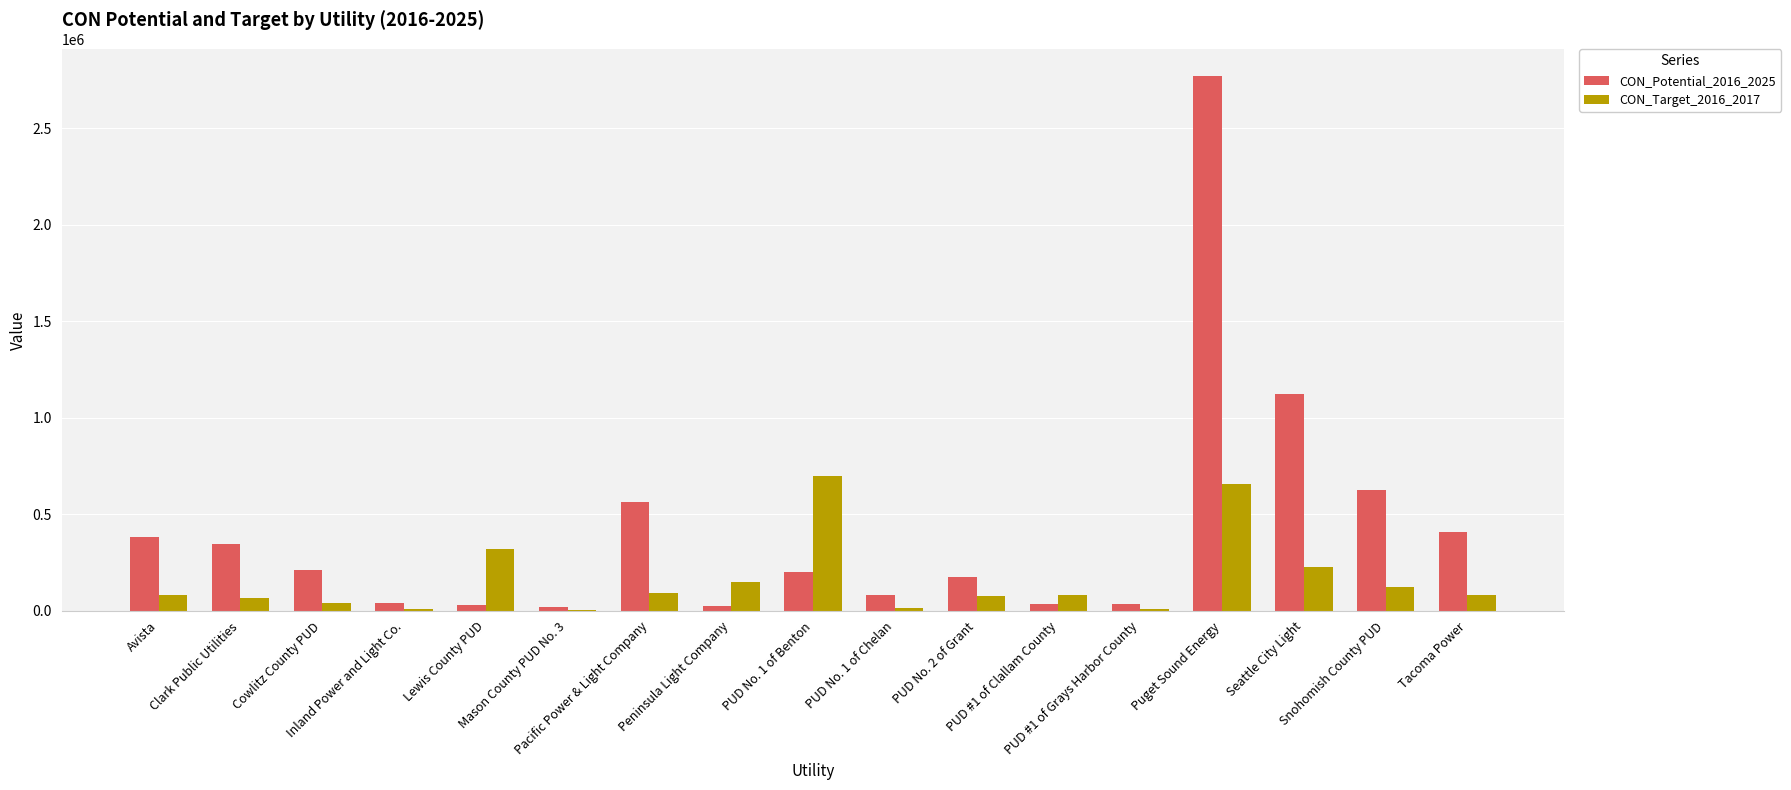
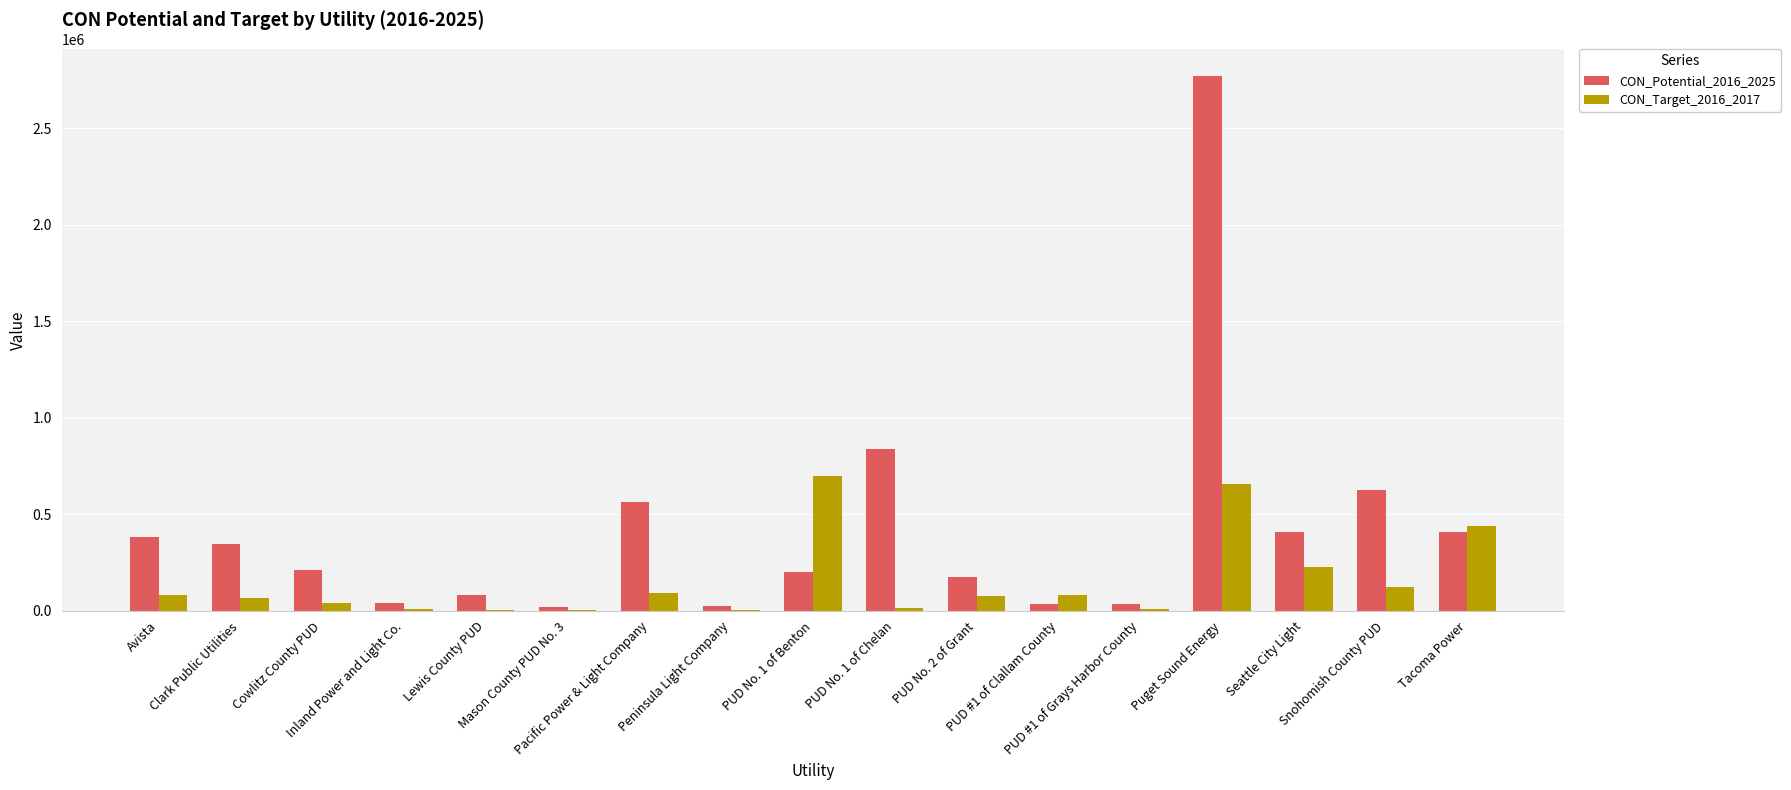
  {
    "CON_Potential_2016_2025": {
      "Avista": 380000,
      "Clark Public Utilities": 340000,
      "Cowlitz County PUD": 210000,
      "Inland Power and Light Co.": 40000,
-     "Lewis County PUD": 30000,
+     "Lewis County PUD": 80000,
      "Mason County PUD No. 3": 20000,
      "Pacific Power & Light Company": 560000,
      "Peninsula Light Company": 20000,
      "PUD No. 1 of Benton": 200000,
-     "PUD No. 1 of Chelan": 80000,
+     "PUD No. 1 of Chelan": 840000,
      "PUD No. 2 of Grant": 180000,
      "PUD #1 of Clallam County": 40000,
      "PUD #1 of Grays Harbor County": 40000,
      "Puget Sound Energy": 2770000,
-     "Seattle City Light": 1120000,
+     "Seattle City Light": 410000,
      "Snohomish County PUD": 620000,
      "Tacoma Power": 410000
    },
    "CON_Target_2016_2017": {
      "Avista": 80000,
      "Clark Public Utilities": 70000,
      "Cowlitz County PUD": 40000,
-     "Lewis County PUD": 320000,
+     "Lewis County PUD": 10000,
      "Pacific Power & Light Company": 90000,
-     "Peninsula Light Company": 150000,
+     "Peninsula Light Company": 0,
      "PUD No. 1 of Benton": 700000,
      "PUD No. 1 of Chelan": 10000,
      "PUD No. 2 of Grant": 70000,
      "PUD #1 of Clallam County": 80000,
      "Puget Sound Energy": 660000,
      "Seattle City Light": 220000,
      "Snohomish County PUD": 120000,
-     "Tacoma Power": 80000
+     "Tacoma Power": 440000
    }
  }
